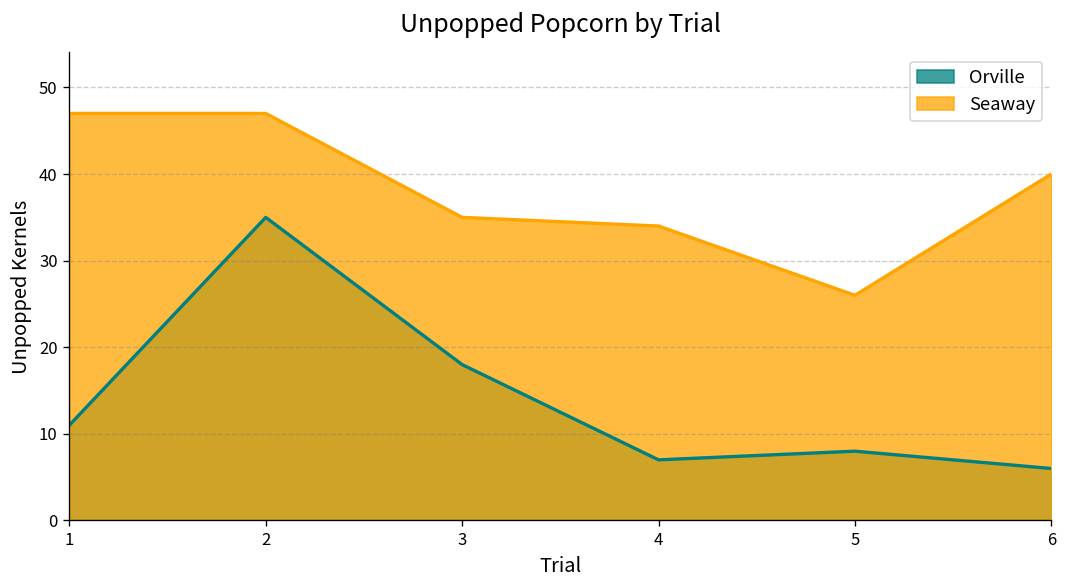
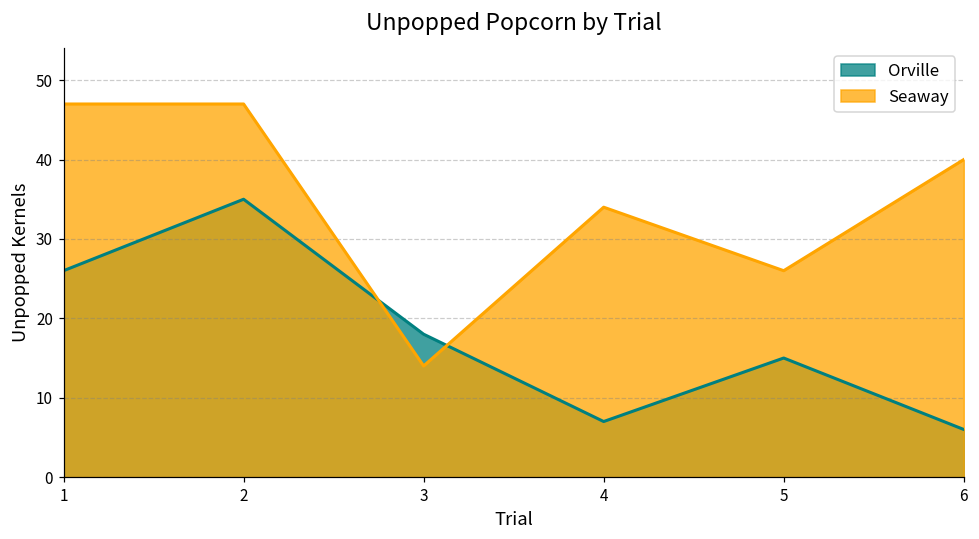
  {
    "Orville": {
-     "1": 11,
+     "1": 26,
      "2": 35,
      "3": 18,
      "4": 7,
-     "5": 8,
+     "5": 15,
      "6": 6
    },
    "Seaway": {
      "1": 47,
      "2": 47,
-     "3": 35,
+     "3": 14,
      "4": 34,
      "5": 26,
      "6": 40
    }
  }
